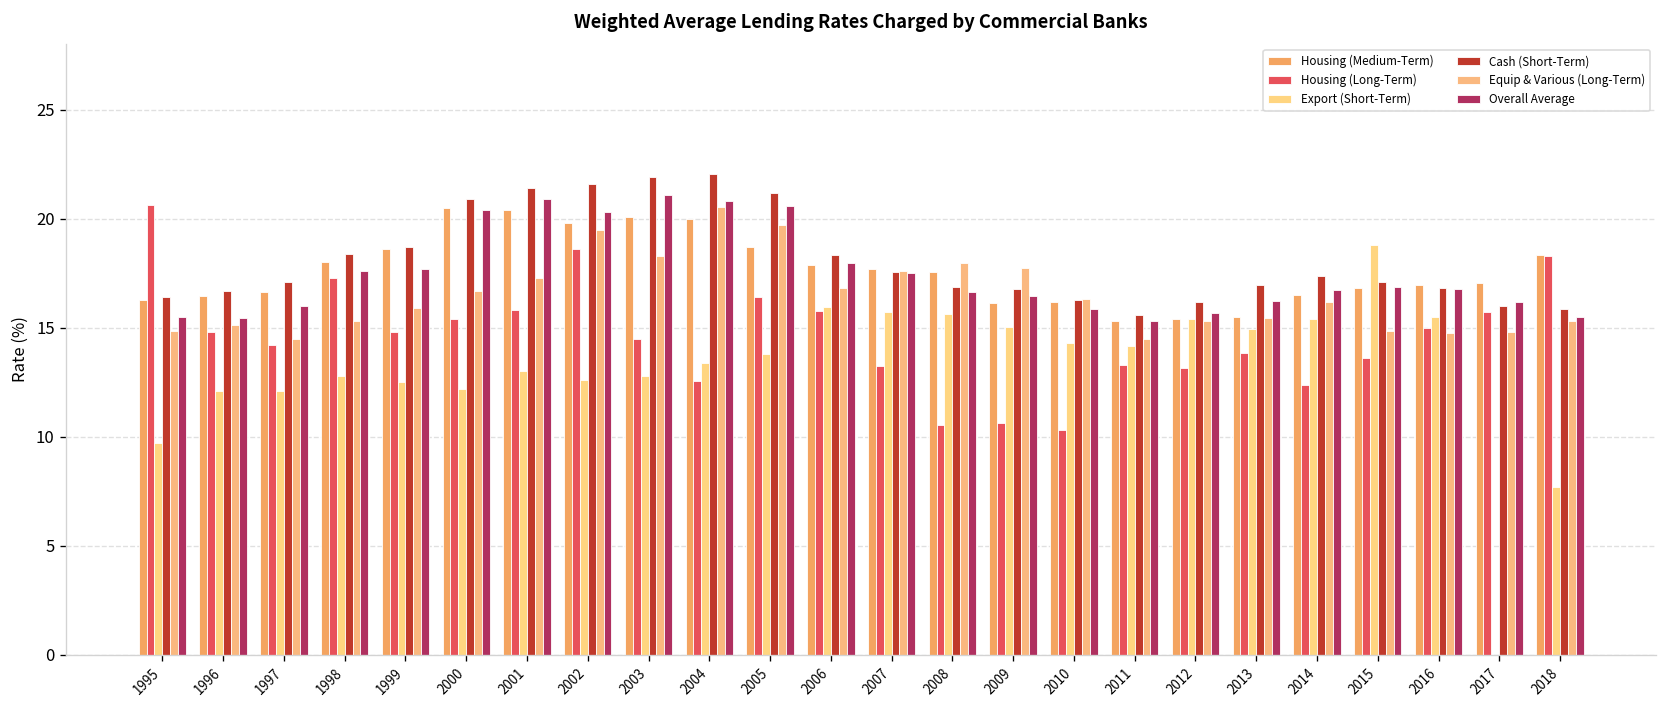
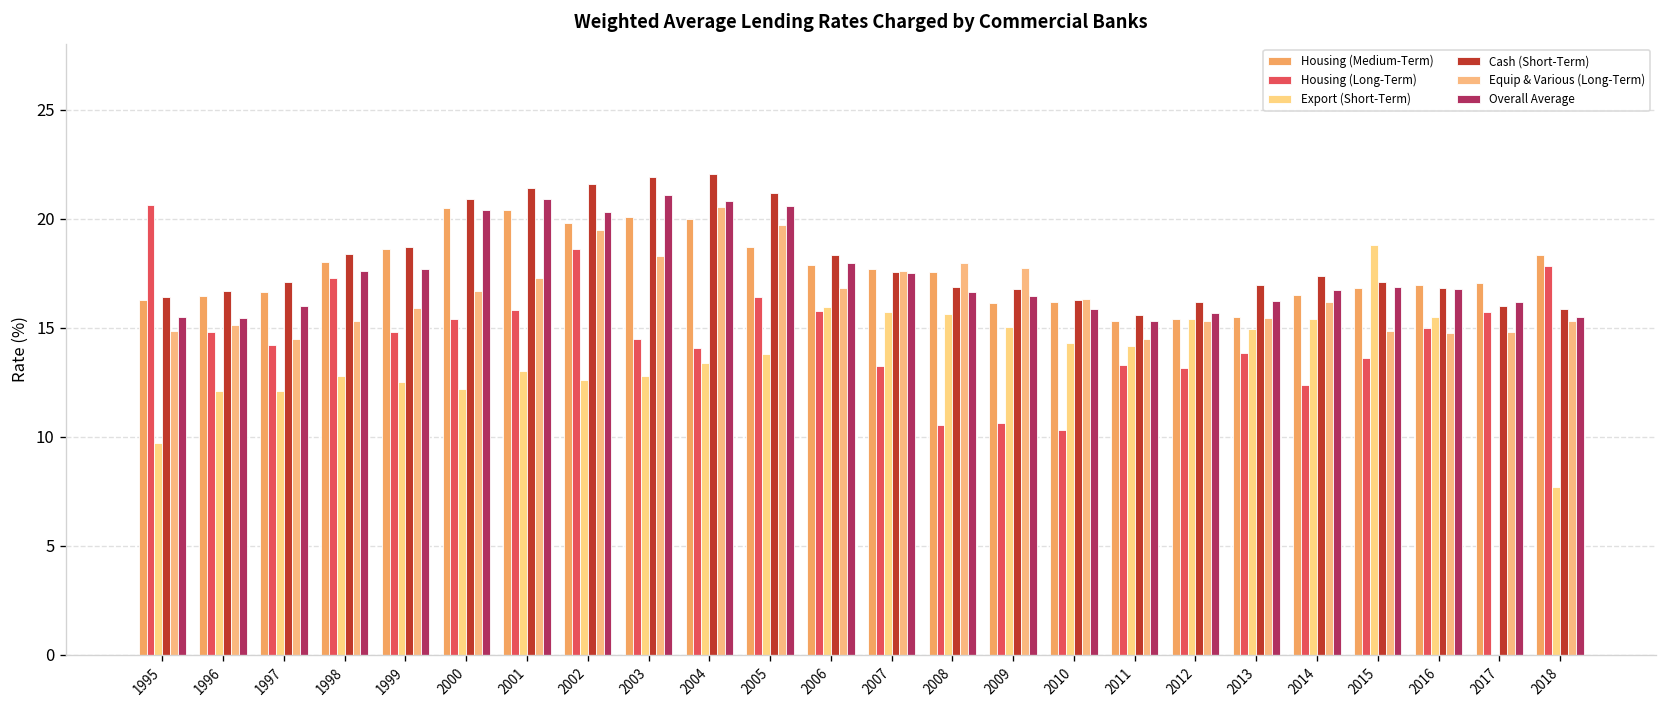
  {
    "Housing (Long-Term)": {
      "1995": 20.6,
      "1996": 14.8,
      "1997": 14.2,
      "1998": 17.3,
      "1999": 14.8,
      "2000": 15.4,
      "2001": 15.8,
      "2002": 18.6,
      "2003": 14.5,
-     "2004": 12.6,
+     "2004": 14.1,
      "2005": 16.4,
      "2006": 15.8,
      "2007": 13.3,
      "2008": 10.5,
      "2009": 10.7,
      "2010": 10.3,
      "2011": 13.3,
      "2012": 13.2,
      "2013": 13.8,
      "2014": 12.4,
      "2015": 13.6,
      "2016": 15.0,
      "2017": 15.7,
-     "2018": 18.3
+     "2018": 17.8
    }
  }
